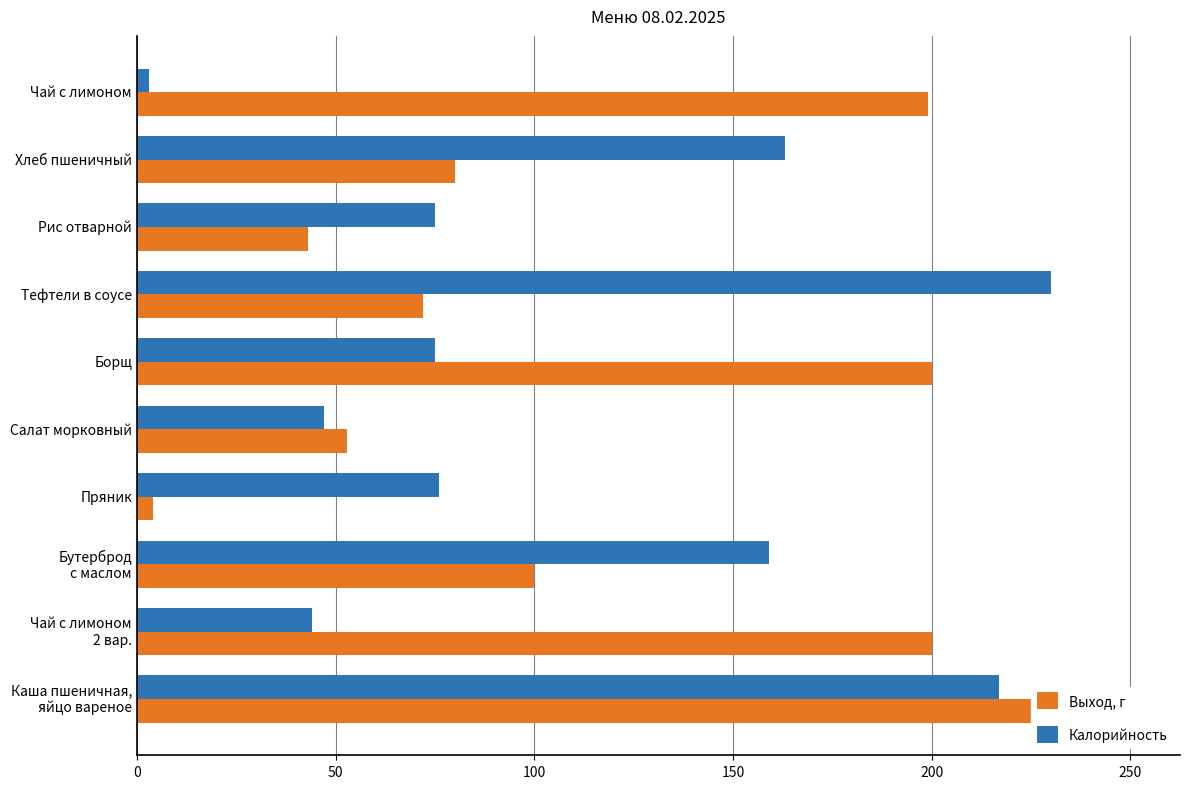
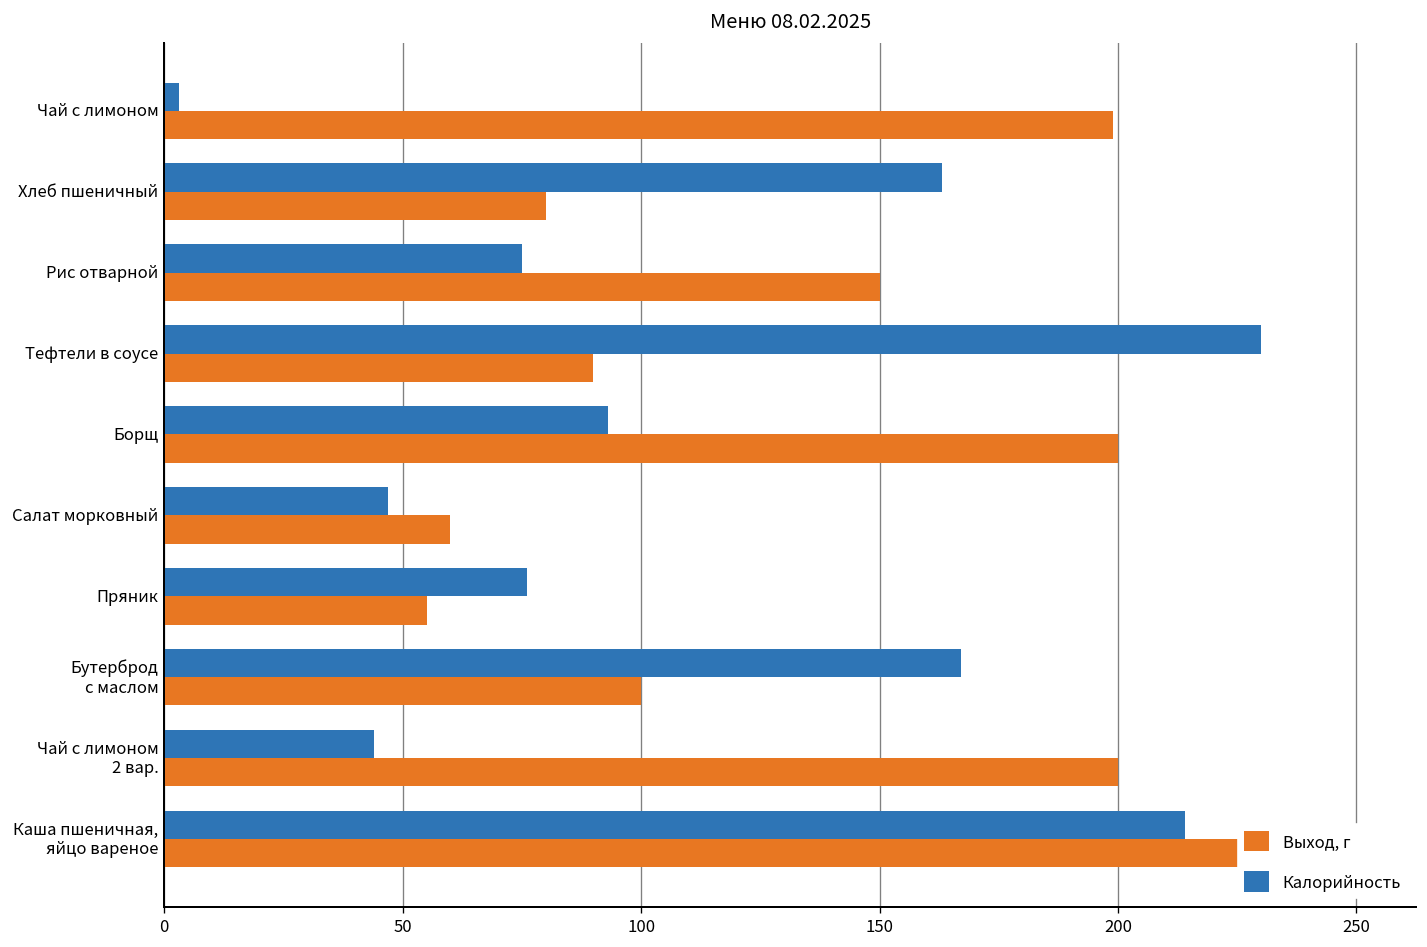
  {
    "Выход, г": {
      "Чай с лимоном": 199,
      "Хлеб пшеничный": 80,
-     "Рис отварной": 43,
-     "Тефтели в соусе": 72,
+     "Рис отварной": 150,
+     "Тефтели в соусе": 90,
      "Борщ": 200,
-     "Салат морковный": 53,
-     "Пряник": 4,
+     "Салат морковный": 60,
+     "Пряник": 55,
      "Бутерброд с маслом": 100,
      "Чай с лимоном 2 вар.": 200
    },
    "Калорийность": {
      "Чай с лимоном": 3,
      "Хлеб пшеничный": 163,
      "Рис отварной": 75,
      "Тефтели в соусе": 230,
-     "Борщ": 75,
+     "Борщ": 93,
      "Салат морковный": 47,
      "Пряник": 76,
-     "Бутерброд с маслом": 159,
+     "Бутерброд с маслом": 167,
      "Чай с лимоном 2 вар.": 44,
-     "Каша пшеничная, яйцо вареное": 217
+     "Каша пшеничная, яйцо вареное": 214
    }
  }
